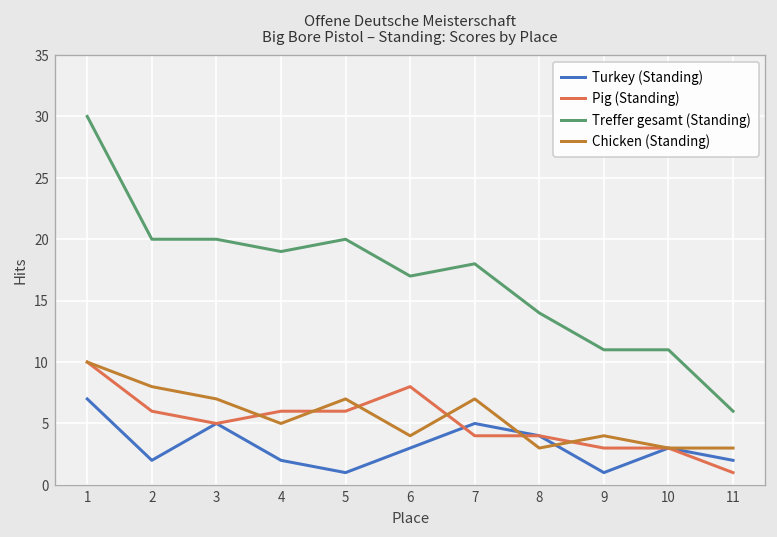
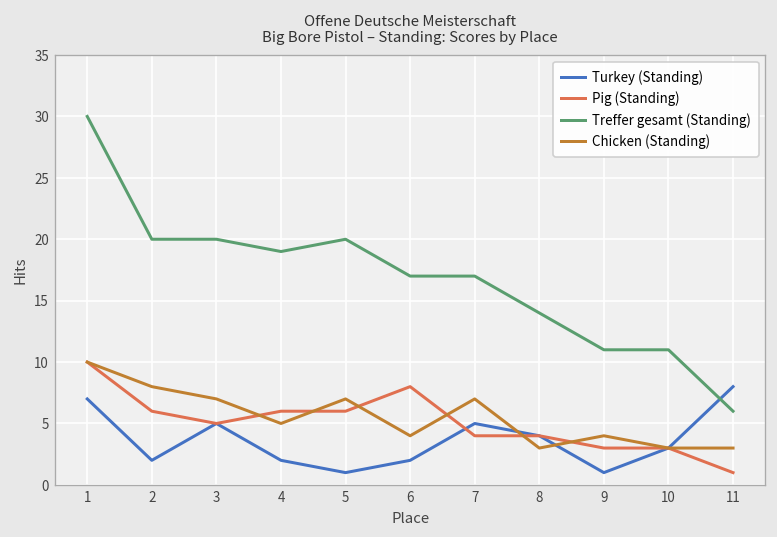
  {
    "Turkey (Standing)": {
      "1": 7,
      "2": 2,
      "4": 2,
      "5": 1,
-     "6": 3,
+     "6": 2,
      "7": 5,
      "9": 1,
-     "11": 2
+     "11": 8
    },
    "Treffer gesamt (Standing)": {
      "1": 30,
      "2": 20,
      "3": 20,
      "4": 19,
      "5": 20,
      "6": 17,
-     "7": 18,
+     "7": 17,
      "8": 14,
      "9": 11,
      "10": 11,
      "11": 6
    }
  }
